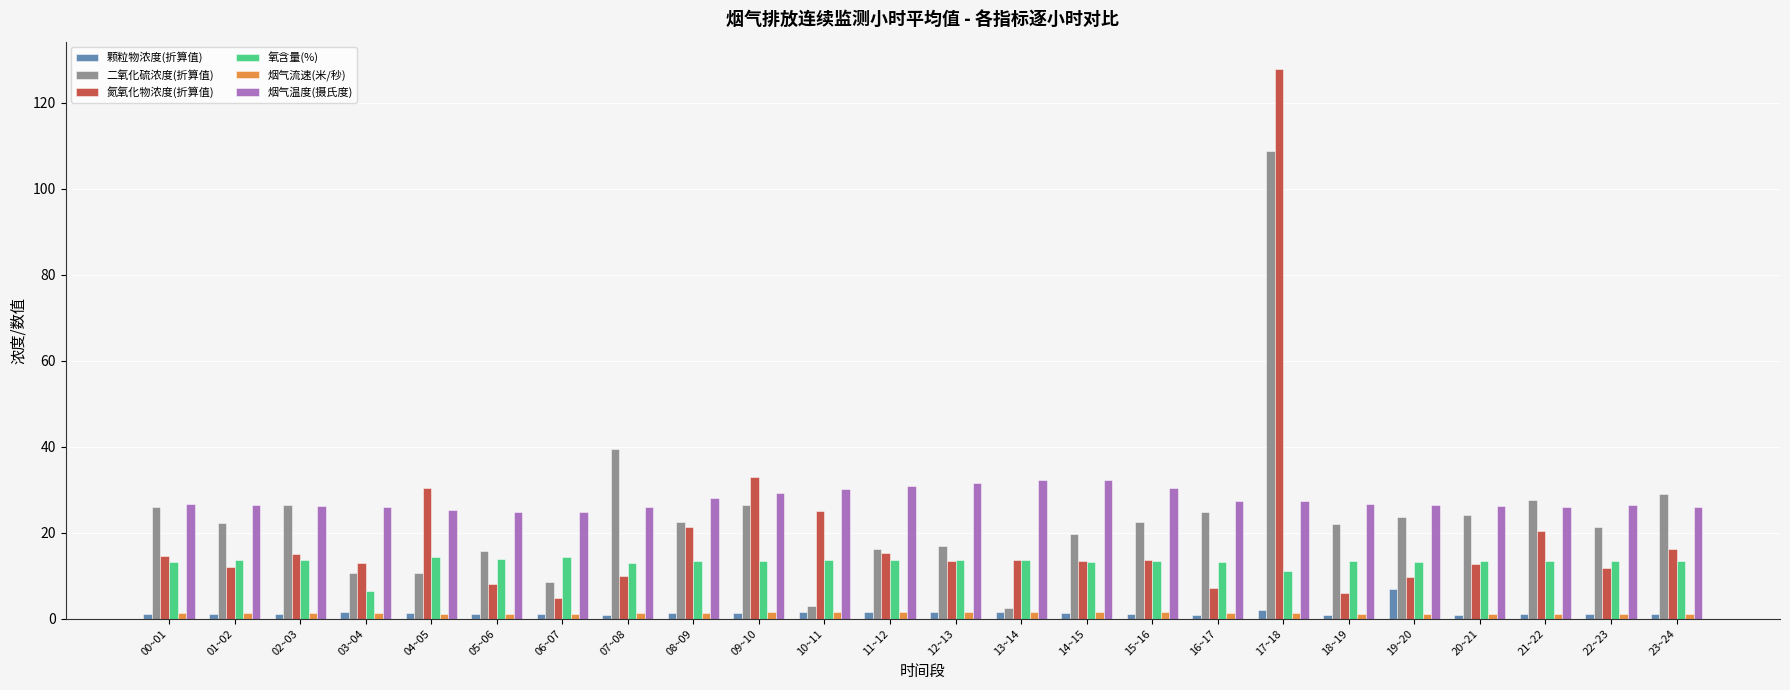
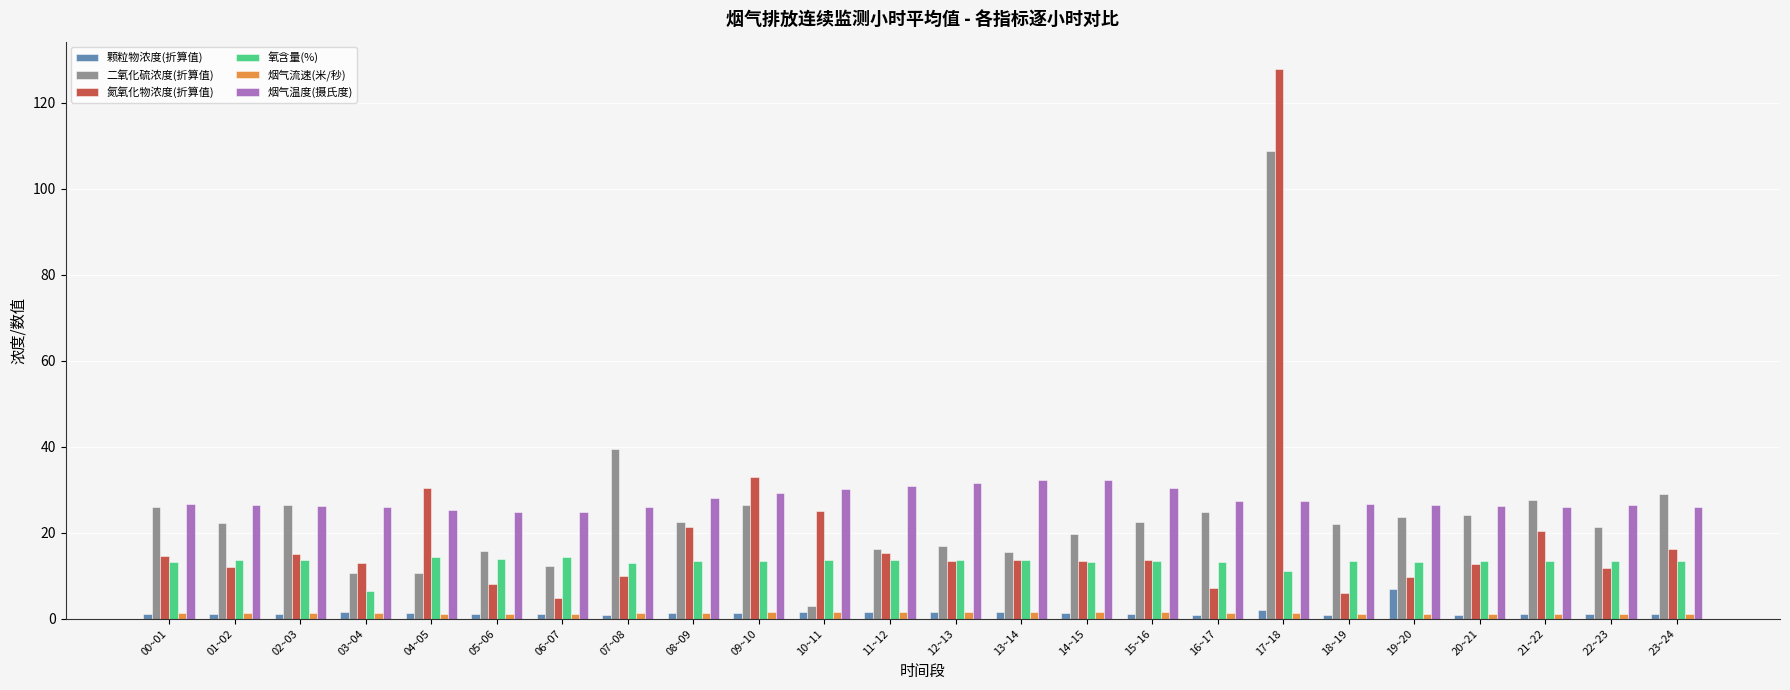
  {
    "颗粒物浓度(折算值)": {
      "00~01": 1,
      "01~02": 1,
      "02~03": 1,
      "03~04": 1,
      "04~05": 1,
      "05~06": 1,
      "06~07": 1,
      "07~08": 1,
      "08~09": 1,
      "09~10": 1,
      "10~11": 1,
      "11~12": 1,
      "12~13": 2,
      "13~14": 2,
      "14~15": 1,
      "15~16": 1,
      "16~17": 1,
      "17~18": 2,
      "18~19": 1,
      "19~20": 7,
      "20~21": 1,
      "21~22": 1,
      "22~23": 1,
      "23~24": 1
    },
    "二氧化硫浓度(折算值)": {
      "00~01": 26,
      "01~02": 22,
      "02~03": 26,
      "03~04": 11,
      "04~05": 11,
      "05~06": 16,
-     "06~07": 9,
+     "06~07": 12,
      "07~08": 39,
      "08~09": 22,
      "09~10": 26,
      "10~11": 3,
      "11~12": 16,
      "12~13": 17,
-     "13~14": 2,
+     "13~14": 15,
      "14~15": 20,
      "15~16": 23,
      "16~17": 25,
      "17~18": 109,
      "18~19": 22,
      "19~20": 24,
      "20~21": 24,
      "21~22": 28,
      "22~23": 21,
      "23~24": 29
    },
    "氮氧化物浓度(折算值)": {
      "00~01": 14,
      "01~02": 12,
      "02~03": 15,
      "03~04": 13,
      "04~05": 30,
      "05~06": 8,
      "06~07": 5,
      "07~08": 10,
      "08~09": 21,
      "09~10": 33,
      "10~11": 25,
      "11~12": 15,
      "12~13": 13,
      "13~14": 14,
      "14~15": 13,
      "15~16": 14,
      "16~17": 7,
      "17~18": 128,
      "18~19": 6,
      "19~20": 10,
      "20~21": 13,
      "21~22": 20,
      "22~23": 12,
      "23~24": 16
    },
    "氧含量(%)": {
      "00~01": 13,
      "01~02": 14,
      "02~03": 14,
      "03~04": 6,
      "04~05": 14,
      "05~06": 14,
      "06~07": 14,
      "07~08": 13,
      "08~09": 14,
      "09~10": 13,
      "10~11": 14,
      "11~12": 14,
      "12~13": 14,
      "13~14": 14,
      "14~15": 13,
      "15~16": 13,
      "16~17": 13,
      "17~18": 11,
      "18~19": 13,
      "19~20": 13,
      "20~21": 13,
      "21~22": 13,
      "22~23": 13,
      "23~24": 13
    },
    "烟气流速(米/秒)": {
      "00~01": 1,
      "01~02": 1,
      "02~03": 1,
      "03~04": 1,
      "04~05": 1,
      "05~06": 1,
      "06~07": 1,
      "07~08": 1,
      "08~09": 1,
      "09~10": 2,
      "10~11": 2,
      "11~12": 2,
      "12~13": 2,
      "13~14": 2,
      "14~15": 2,
      "15~16": 2,
      "16~17": 1,
      "17~18": 1,
      "18~19": 1,
      "19~20": 1,
      "20~21": 1,
      "21~22": 1,
      "22~23": 1,
      "23~24": 1
    },
    "烟气温度(摄氏度)": {
      "00~01": 27,
      "01~02": 26,
      "02~03": 26,
      "03~04": 26,
      "04~05": 25,
      "05~06": 25,
      "06~07": 25,
      "07~08": 26,
      "08~09": 28,
      "09~10": 29,
      "10~11": 30,
      "11~12": 31,
      "12~13": 32,
      "13~14": 32,
      "14~15": 32,
      "15~16": 30,
      "16~17": 27,
      "17~18": 27,
      "18~19": 27,
      "19~20": 26,
      "20~21": 26,
      "21~22": 26,
      "22~23": 26,
      "23~24": 26
    }
  }
